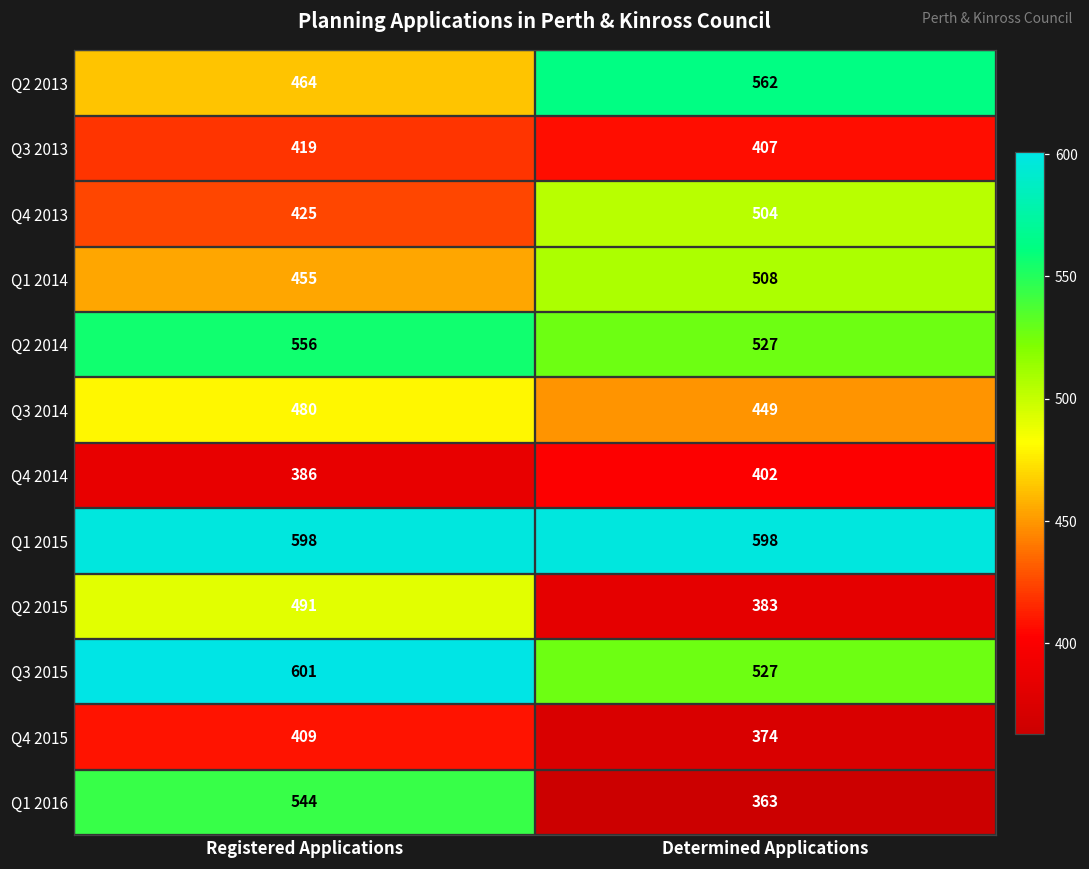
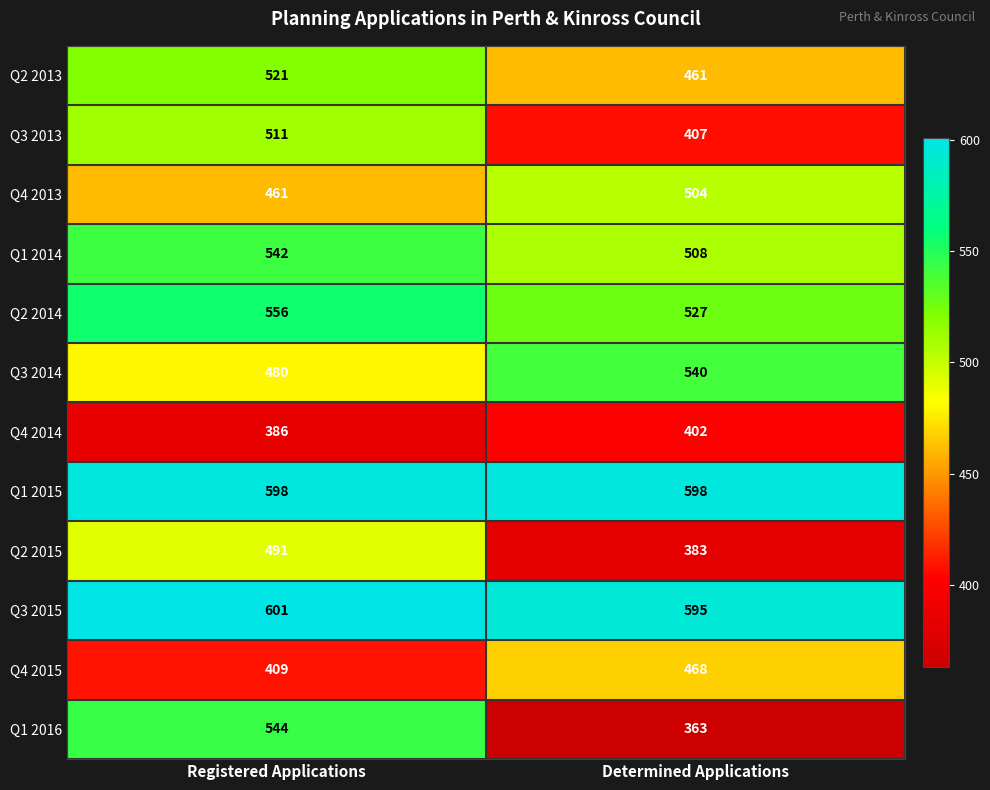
  {
    "Q2 2013": {
-     "Registered Applications": 464,
-     "Determined Applications": 562
+     "Registered Applications": 521,
+     "Determined Applications": 461
    },
    "Q3 2013": {
-     "Registered Applications": 419,
+     "Registered Applications": 511,
      "Determined Applications": 407
    },
    "Q4 2013": {
-     "Registered Applications": 425,
+     "Registered Applications": 461,
      "Determined Applications": 504
    },
    "Q1 2014": {
-     "Registered Applications": 455,
+     "Registered Applications": 542,
      "Determined Applications": 508
    },
    "Q2 2014": {
      "Registered Applications": 556,
      "Determined Applications": 527
    },
    "Q3 2014": {
      "Registered Applications": 480,
-     "Determined Applications": 449
+     "Determined Applications": 540
    },
    "Q4 2014": {
      "Registered Applications": 386,
      "Determined Applications": 402
    },
    "Q1 2015": {
      "Registered Applications": 598,
      "Determined Applications": 598
    },
    "Q2 2015": {
      "Registered Applications": 491,
      "Determined Applications": 383
    },
    "Q3 2015": {
      "Registered Applications": 601,
-     "Determined Applications": 527
+     "Determined Applications": 595
    },
    "Q4 2015": {
      "Registered Applications": 409,
-     "Determined Applications": 374
+     "Determined Applications": 468
    },
    "Q1 2016": {
      "Registered Applications": 544,
      "Determined Applications": 363
    }
  }
